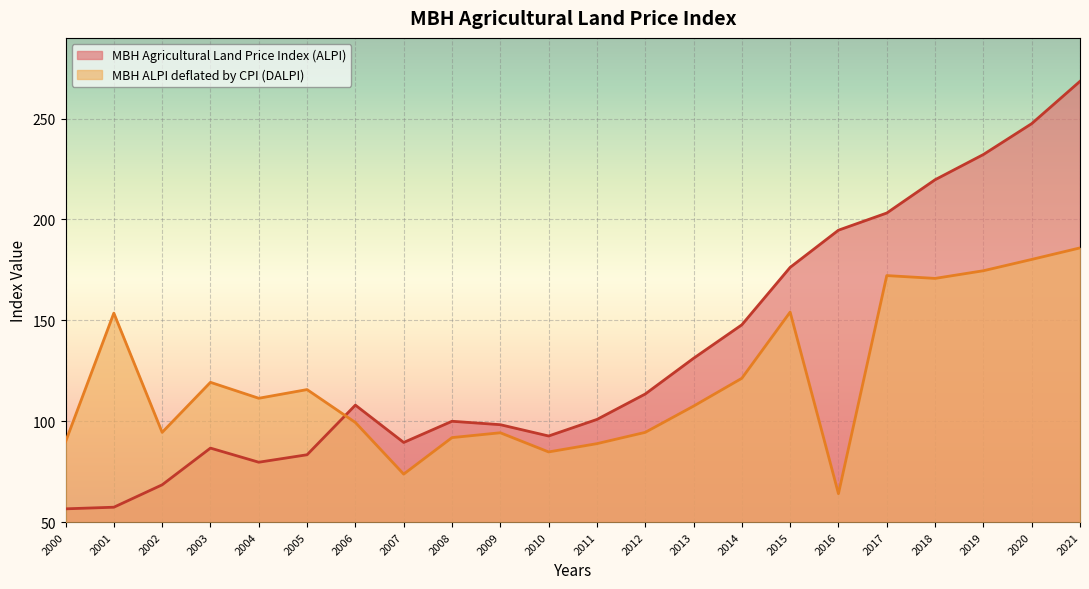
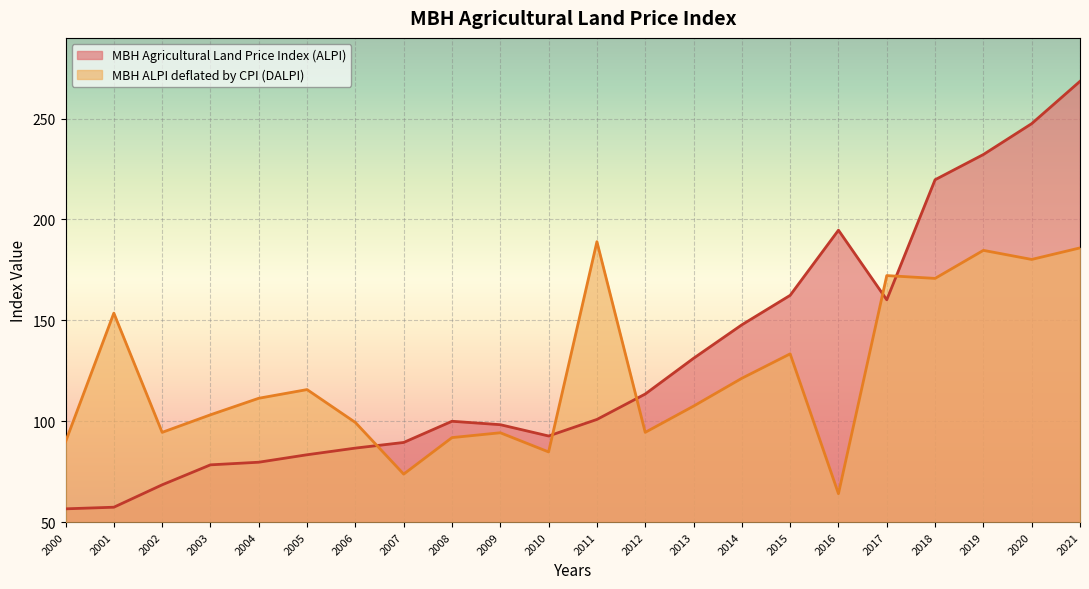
  {
    "MBH Agricultural Land Price Index (ALPI)": {
      "2000": 57,
      "2001": 57,
      "2002": 69,
-     "2003": 87,
+     "2003": 78,
      "2004": 80,
      "2005": 83,
-     "2006": 108,
+     "2006": 87,
      "2007": 90,
      "2008": 100,
      "2009": 98,
      "2010": 93,
      "2011": 101,
      "2012": 114,
      "2013": 131,
      "2014": 148,
-     "2015": 176,
+     "2015": 162,
      "2016": 195,
-     "2017": 203,
+     "2017": 160,
      "2018": 220,
      "2019": 232,
      "2020": 248,
      "2021": 268
    },
    "MBH ALPI deflated by CPI (DALPI)": {
      "2000": 90,
      "2001": 154,
      "2002": 95,
-     "2003": 119,
+     "2003": 103,
      "2004": 111,
      "2005": 116,
      "2006": 99,
      "2007": 74,
      "2008": 92,
      "2009": 94,
      "2010": 85,
-     "2011": 89,
+     "2011": 189,
      "2012": 95,
      "2013": 108,
      "2014": 121,
-     "2015": 154,
+     "2015": 133,
      "2016": 64,
      "2017": 172,
      "2018": 171,
-     "2019": 175,
+     "2019": 185,
      "2020": 180,
      "2021": 186
    }
  }
